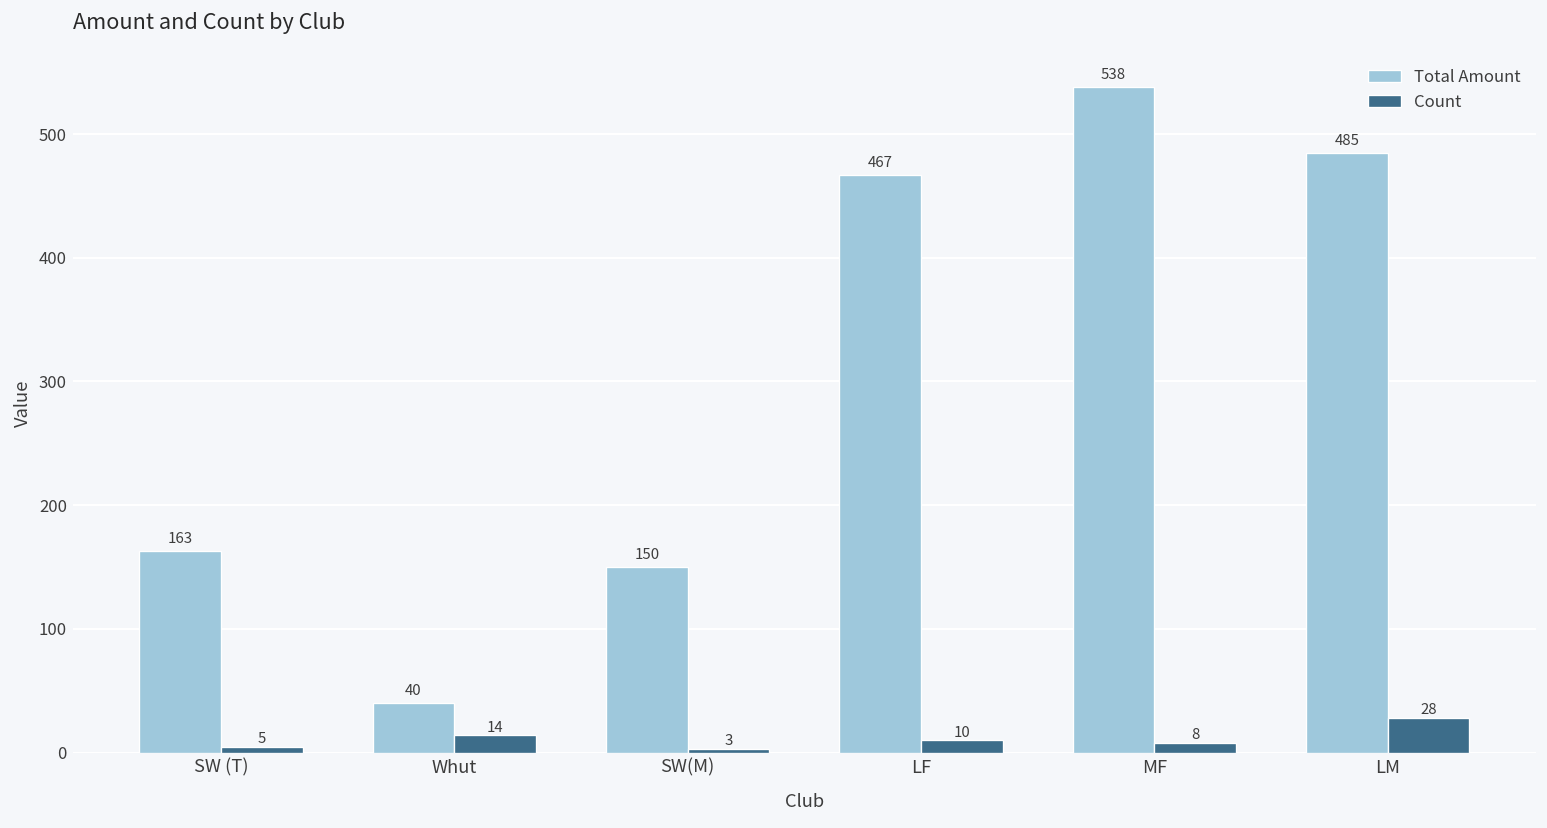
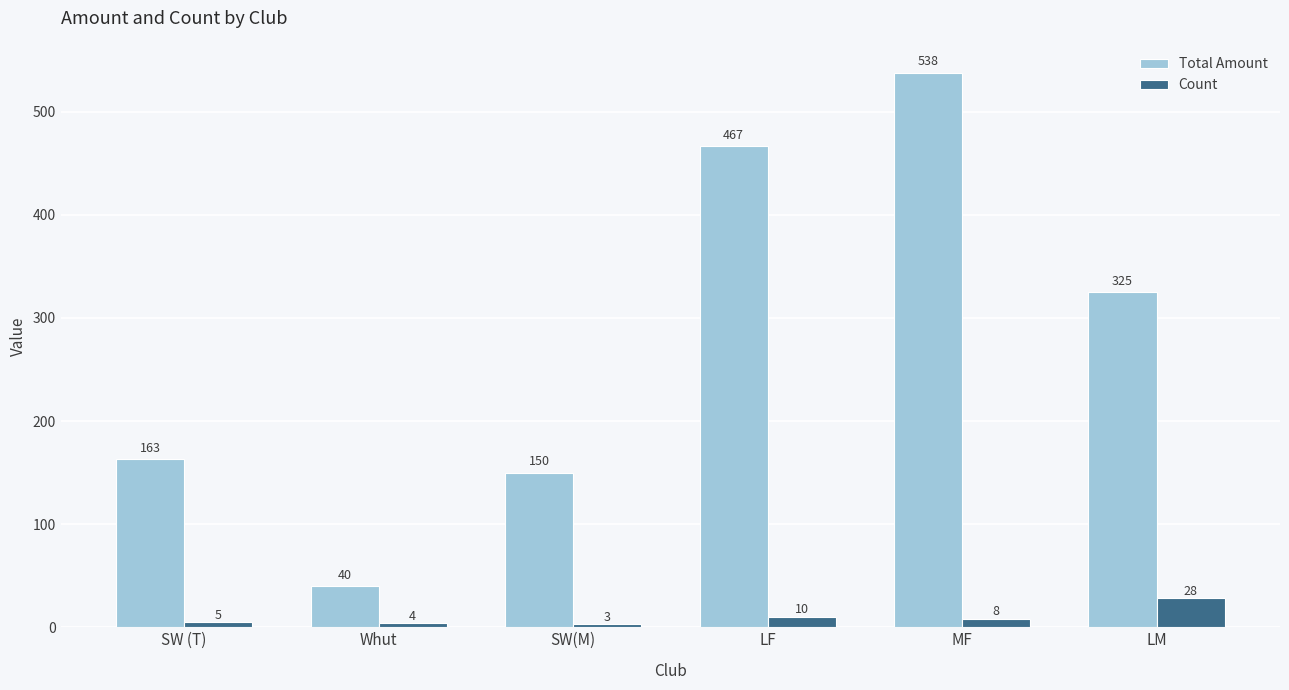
  {
    "Total Amount": {
      "SW (T)": 163,
      "Whut": 40,
      "SW(M)": 150,
      "LF": 467,
      "MF": 538,
-     "LM": 485
+     "LM": 325
    },
    "Count": {
      "SW (T)": 5,
-     "Whut": 14,
+     "Whut": 4,
      "SW(M)": 3,
      "LF": 10,
      "MF": 8,
      "LM": 28
    }
  }
